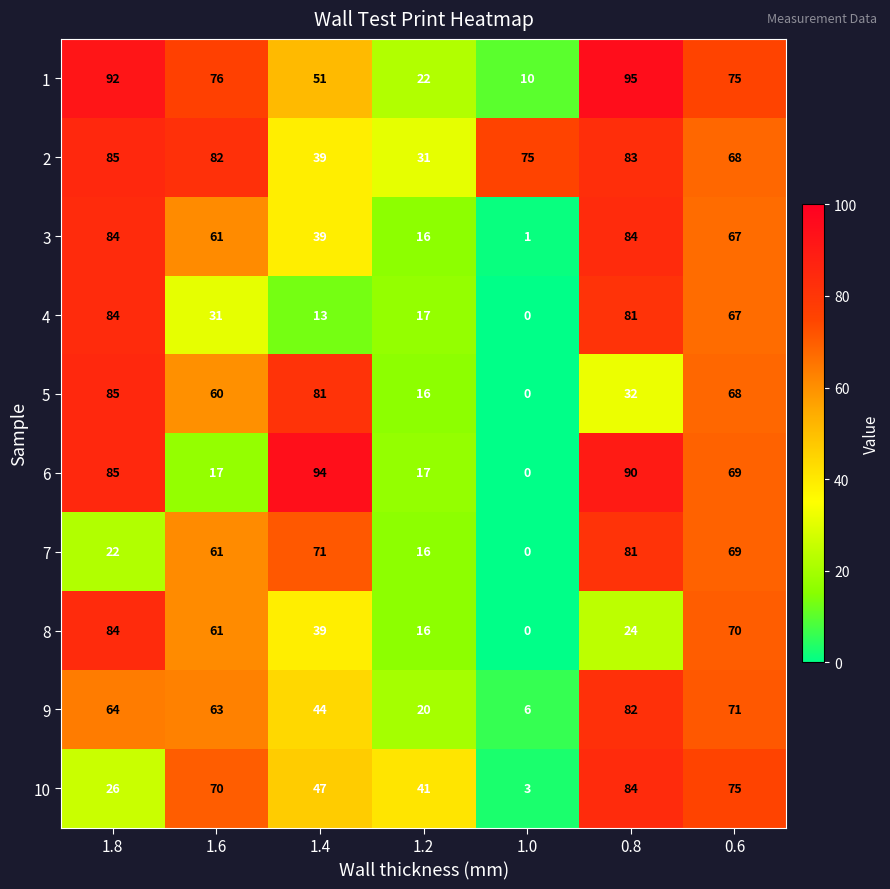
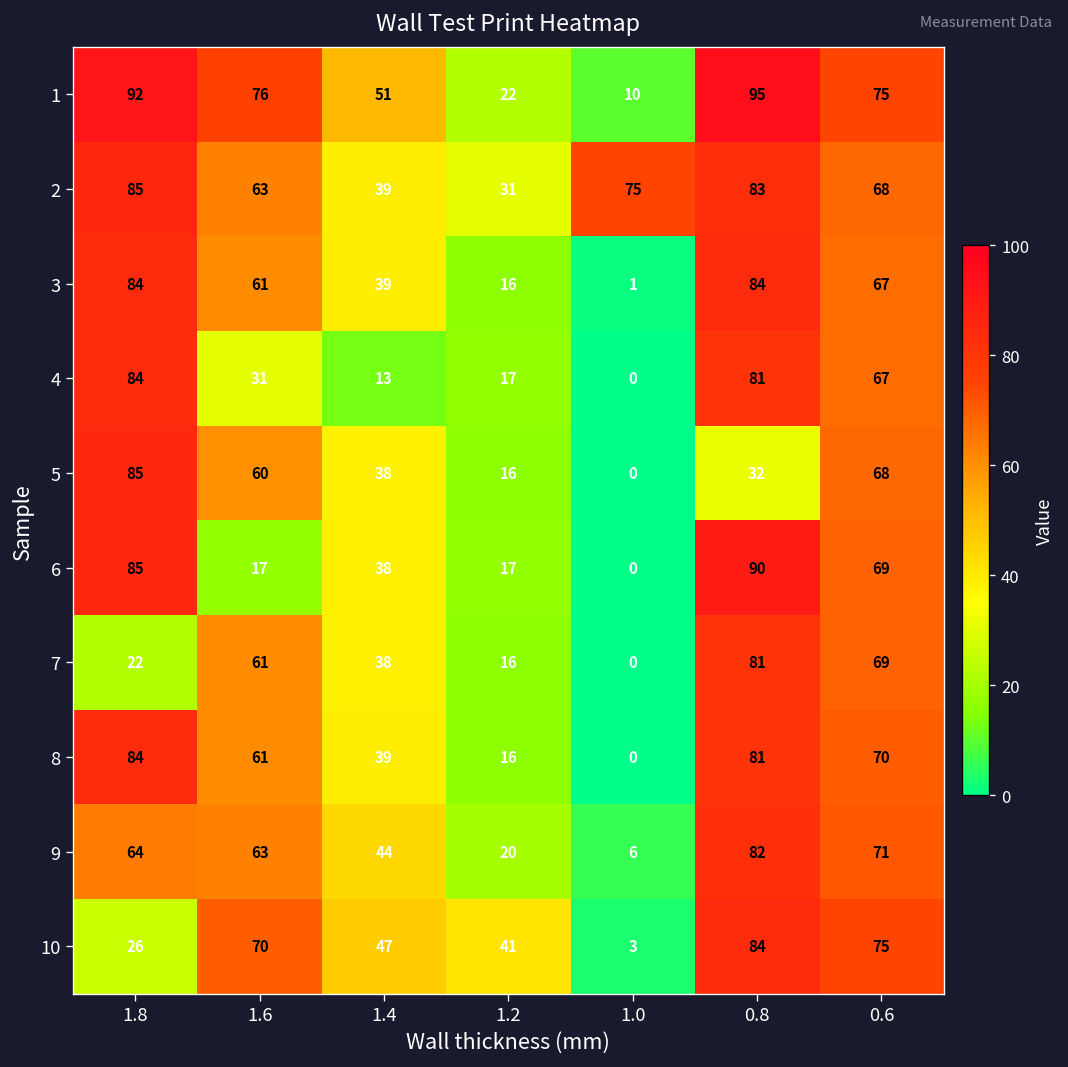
  {
    "1": {
      "1.8": 92,
      "1.6": 76,
      "1.4": 51,
      "1.2": 22,
      "1.0": 10,
      "0.8": 95,
      "0.6": 75
    },
    "2": {
      "1.8": 85,
-     "1.6": 82,
+     "1.6": 63,
      "1.4": 39,
      "1.2": 31,
      "1.0": 75,
      "0.8": 83,
      "0.6": 68
    },
    "3": {
      "1.8": 84,
      "1.6": 61,
      "1.4": 39,
      "1.2": 16,
      "1.0": 1,
      "0.8": 84,
      "0.6": 67
    },
    "4": {
      "1.8": 84,
      "1.6": 31,
      "1.4": 13,
      "1.2": 17,
      "1.0": 0,
      "0.8": 81,
      "0.6": 67
    },
    "5": {
      "1.8": 85,
      "1.6": 60,
-     "1.4": 81,
+     "1.4": 38,
      "1.2": 16,
      "1.0": 0,
      "0.8": 32,
      "0.6": 68
    },
    "6": {
      "1.8": 85,
      "1.6": 17,
-     "1.4": 94,
+     "1.4": 38,
      "1.2": 17,
      "1.0": 0,
      "0.8": 90,
      "0.6": 69
    },
    "7": {
      "1.8": 22,
      "1.6": 61,
-     "1.4": 71,
+     "1.4": 38,
      "1.2": 16,
      "1.0": 0,
      "0.8": 81,
      "0.6": 69
    },
    "8": {
      "1.8": 84,
      "1.6": 61,
      "1.4": 39,
      "1.2": 16,
      "1.0": 0,
-     "0.8": 24,
+     "0.8": 81,
      "0.6": 70
    },
    "9": {
      "1.8": 64,
      "1.6": 63,
      "1.4": 44,
      "1.2": 20,
      "1.0": 6,
      "0.8": 82,
      "0.6": 71
    },
    "10": {
      "1.8": 26,
      "1.6": 70,
      "1.4": 47,
      "1.2": 41,
      "1.0": 3,
      "0.8": 84,
      "0.6": 75
    }
  }
